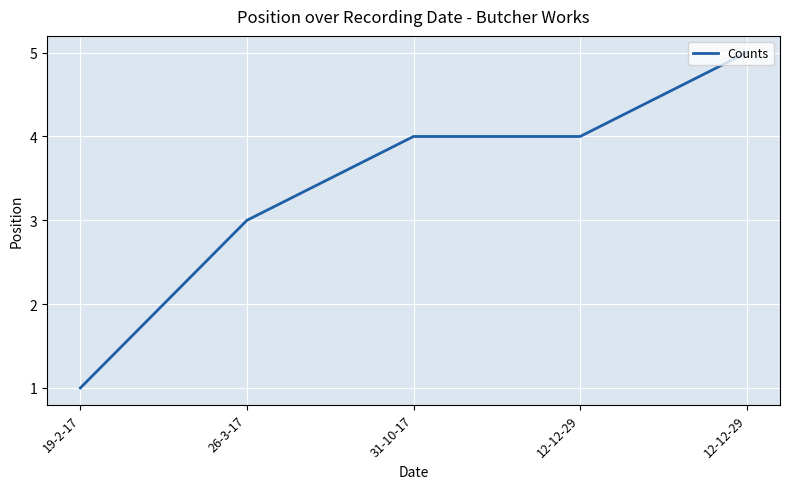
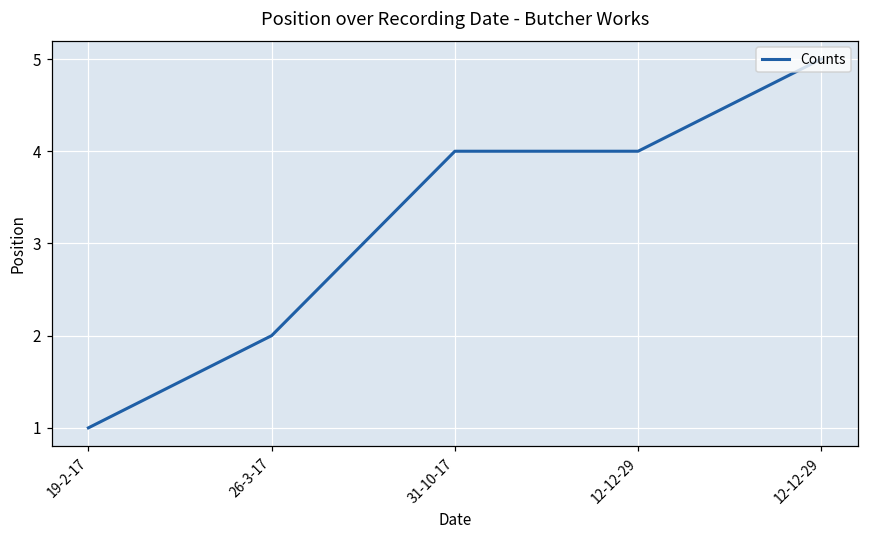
  {
    "19-2-17": 1,
-   "26-3-17": 3,
+   "26-3-17": 2,
    "31-10-17": 4
  }
